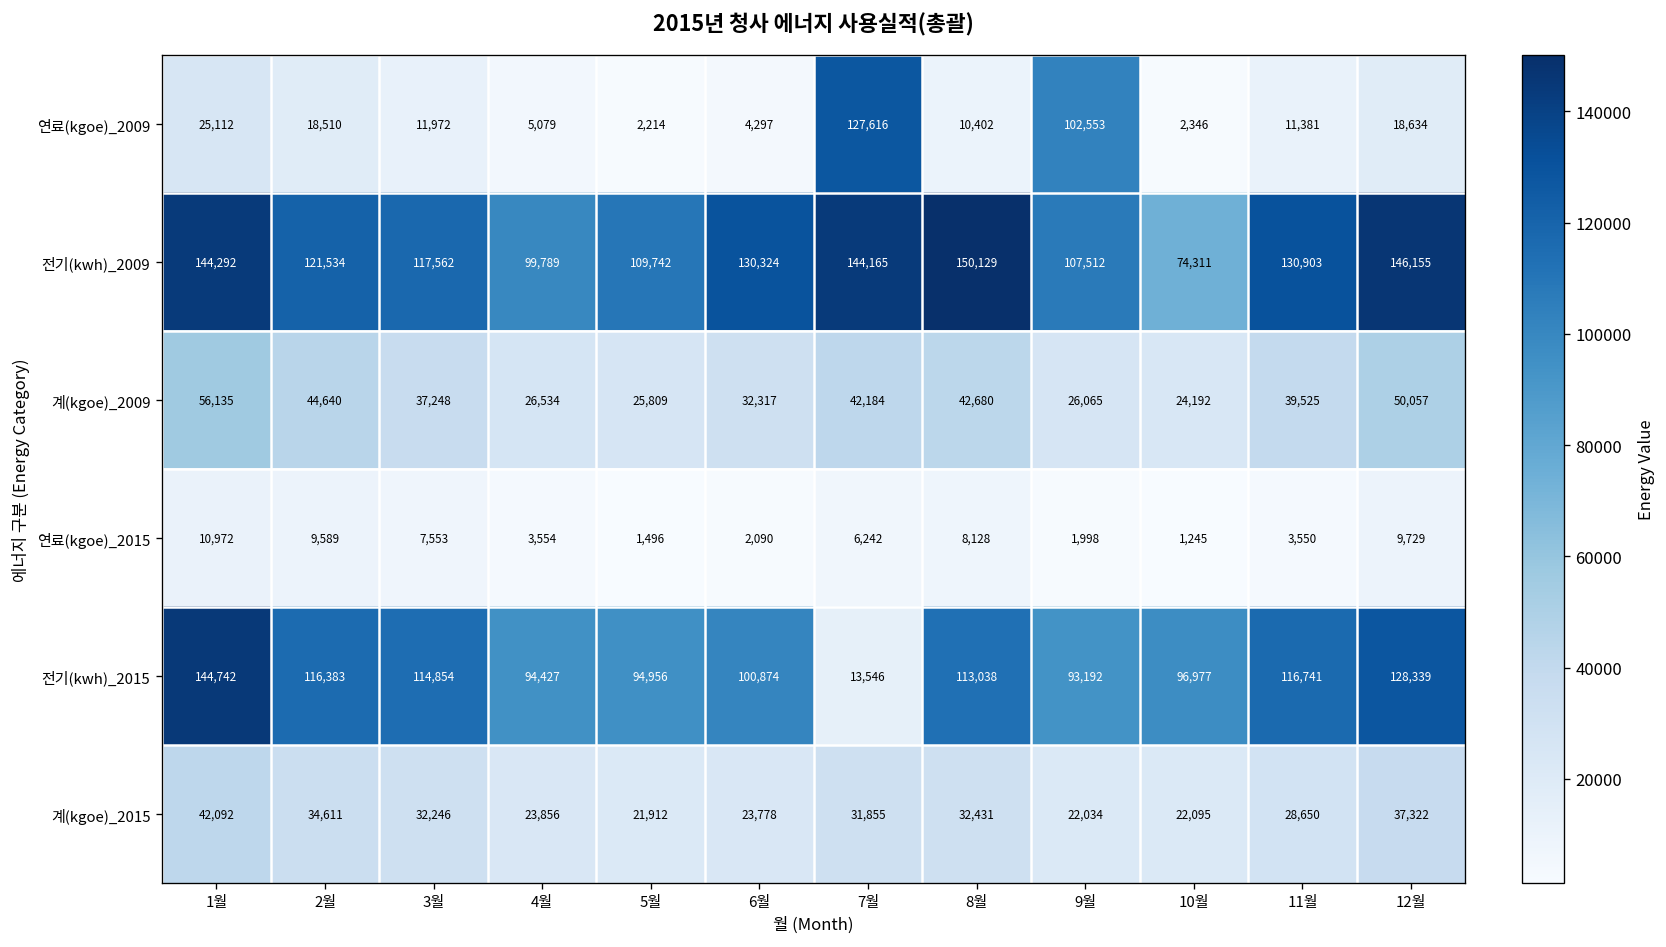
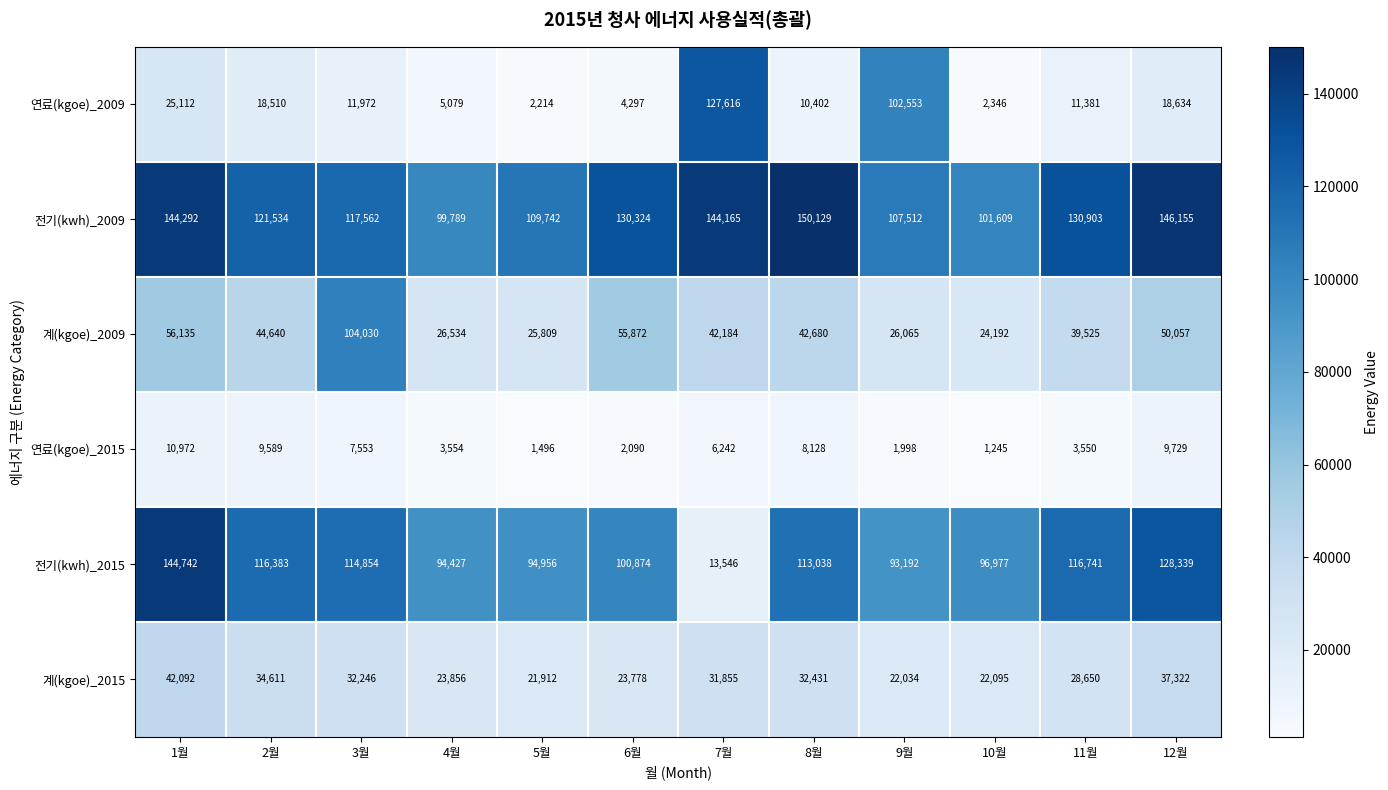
  {
    "연료(kgoe)_2009": {
      "1월": "25,112",
      "2월": "18,510",
      "3월": "11,972",
      "4월": "5,079",
      "5월": "2,214",
      "6월": "4,297",
      "7월": "127,616",
      "8월": "10,402",
      "9월": "102,553",
      "10월": "2,346",
      "11월": "11,381",
      "12월": "18,634"
    },
    "전기(kwh)_2009": {
      "1월": "144,292",
      "2월": "121,534",
      "3월": "117,562",
      "4월": "99,789",
      "5월": "109,742",
      "6월": "130,324",
      "7월": "144,165",
      "8월": "150,129",
      "9월": "107,512",
-     "10월": "74,311",
+     "10월": "101,609",
      "11월": "130,903",
      "12월": "146,155"
    },
    "계(kgoe)_2009": {
      "1월": "56,135",
      "2월": "44,640",
-     "3월": "37,248",
+     "3월": "104,030",
      "4월": "26,534",
      "5월": "25,809",
-     "6월": "32,317",
+     "6월": "55,872",
      "7월": "42,184",
      "8월": "42,680",
      "9월": "26,065",
      "10월": "24,192",
      "11월": "39,525",
      "12월": "50,057"
    },
    "연료(kgoe)_2015": {
      "1월": "10,972",
      "2월": "9,589",
      "3월": "7,553",
      "4월": "3,554",
      "5월": "1,496",
      "6월": "2,090",
      "7월": "6,242",
      "8월": "8,128",
      "9월": "1,998",
      "10월": "1,245",
      "11월": "3,550",
      "12월": "9,729"
    },
    "전기(kwh)_2015": {
      "1월": "144,742",
      "2월": "116,383",
      "3월": "114,854",
      "4월": "94,427",
      "5월": "94,956",
      "6월": "100,874",
      "7월": "13,546",
      "8월": "113,038",
      "9월": "93,192",
      "10월": "96,977",
      "11월": "116,741",
      "12월": "128,339"
    },
    "계(kgoe)_2015": {
      "1월": "42,092",
      "2월": "34,611",
      "3월": "32,246",
      "4월": "23,856",
      "5월": "21,912",
      "6월": "23,778",
      "7월": "31,855",
      "8월": "32,431",
      "9월": "22,034",
      "10월": "22,095",
      "11월": "28,650",
      "12월": "37,322"
    }
  }
